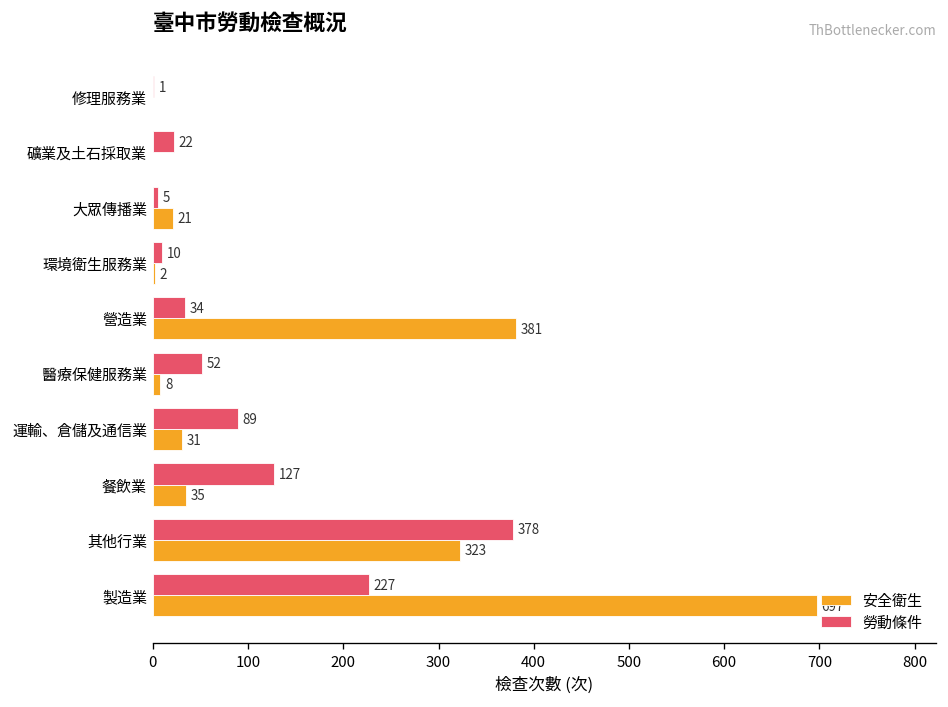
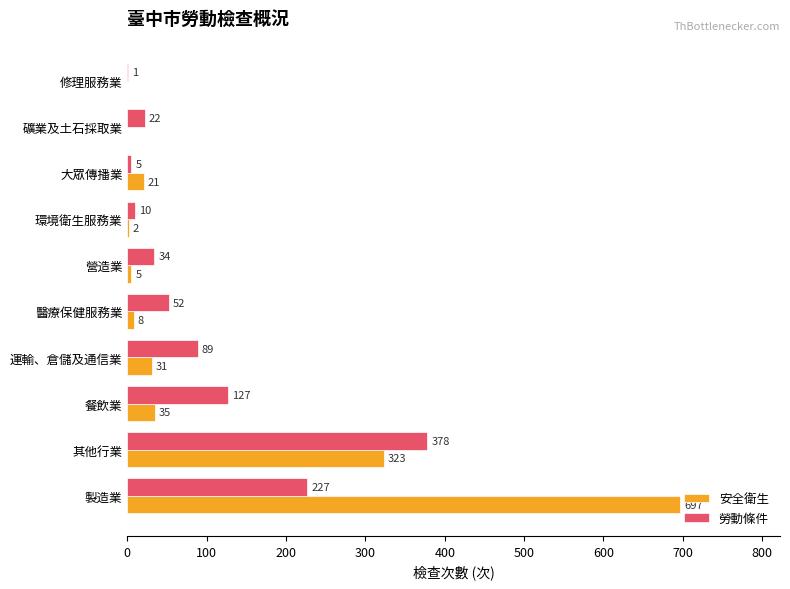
  {
    "安全衛生": {
      "大眾傳播業": 21,
      "環境衛生服務業": 2,
-     "營造業": 381,
+     "營造業": 5,
      "醫療保健服務業": 8,
      "運輸、倉儲及通信業": 31,
      "餐飲業": 35,
      "其他行業": 323,
      "製造業": 697
    },
    "勞動條件": {
      "修理服務業": 1,
      "礦業及土石採取業": 22,
      "大眾傳播業": 5,
      "環境衛生服務業": 10,
      "營造業": 34,
      "醫療保健服務業": 52,
      "運輸、倉儲及通信業": 89,
      "餐飲業": 127,
      "其他行業": 378,
      "製造業": 227
    }
  }
